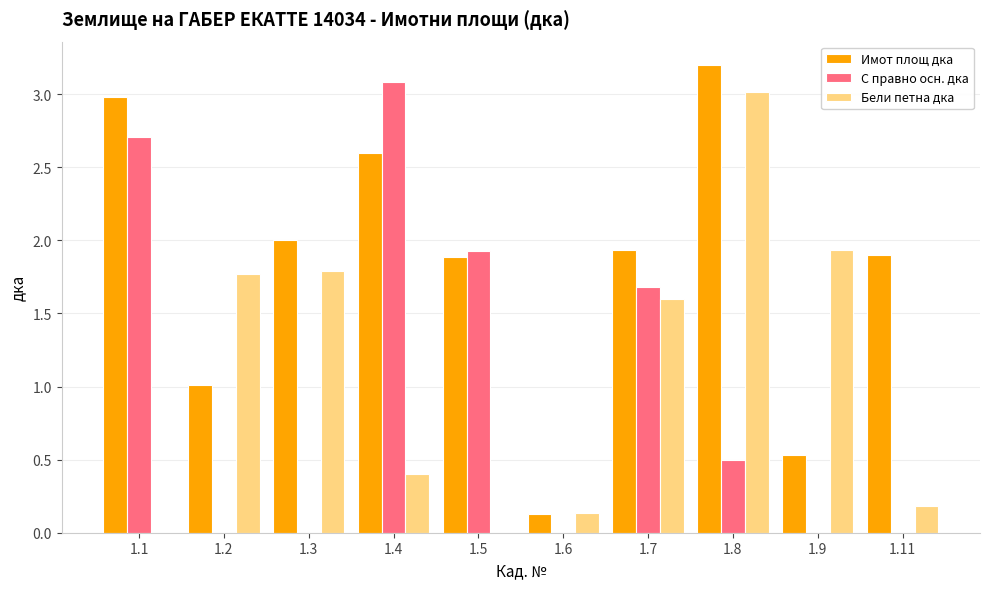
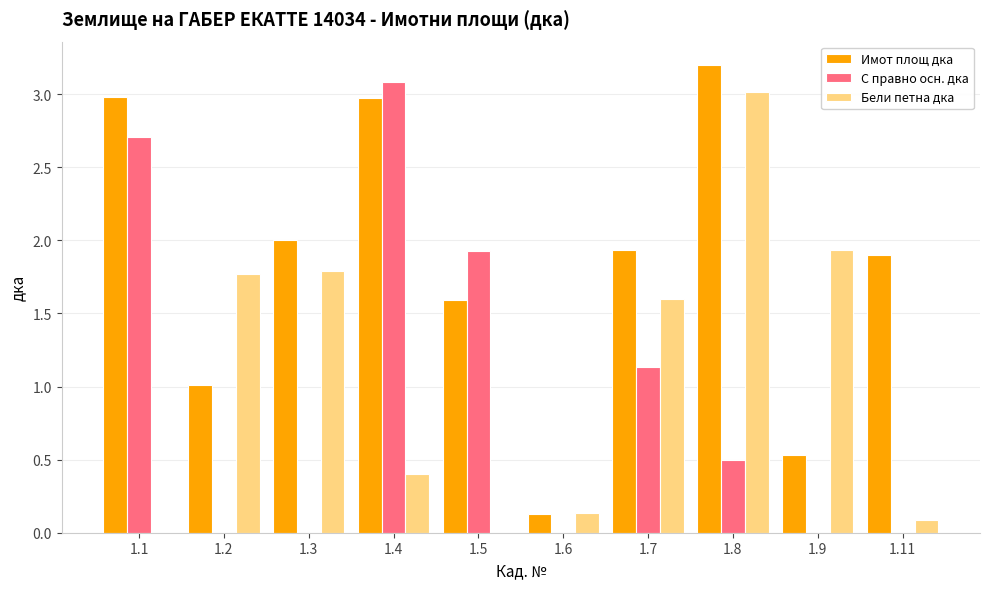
  {
    "Имот площ дка": {
      "1.1": 2.98,
      "1.2": 1.01,
      "1.3": 2.01,
-     "1.4": 2.60,
-     "1.5": 1.89,
+     "1.4": 2.98,
+     "1.5": 1.59,
      "1.6": 0.13,
      "1.7": 1.93,
      "1.8": 3.20,
      "1.9": 0.53,
      "1.11": 1.90
    },
    "С правно осн. дка": {
      "1.1": 2.71,
      "1.2": 0.00,
      "1.3": 0.00,
      "1.4": 3.08,
      "1.5": 1.93,
      "1.6": 0.00,
-     "1.7": 1.68,
+     "1.7": 1.14,
      "1.8": 0.50,
      "1.9": 0.00,
      "1.11": 0.00
    },
    "Бели петна дка": {
      "1.1": 0.00,
      "1.2": 1.77,
      "1.3": 1.79,
      "1.4": 0.40,
      "1.5": 0.00,
      "1.6": 0.14,
      "1.7": 1.60,
      "1.8": 3.01,
      "1.9": 1.94,
-     "1.11": 0.18
+     "1.11": 0.09
    }
  }
